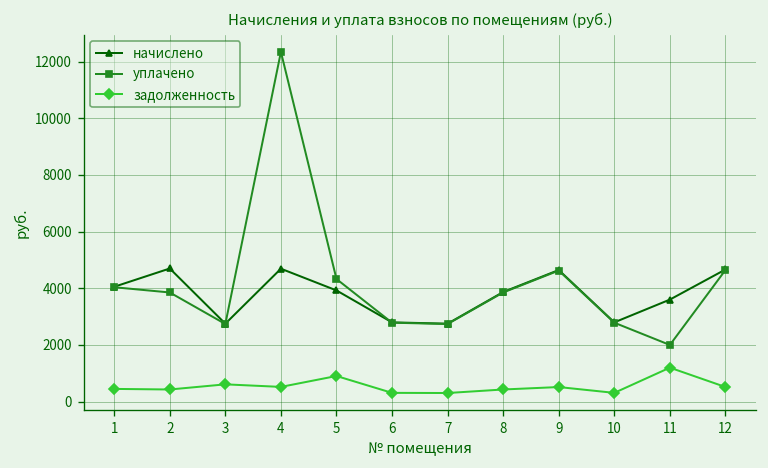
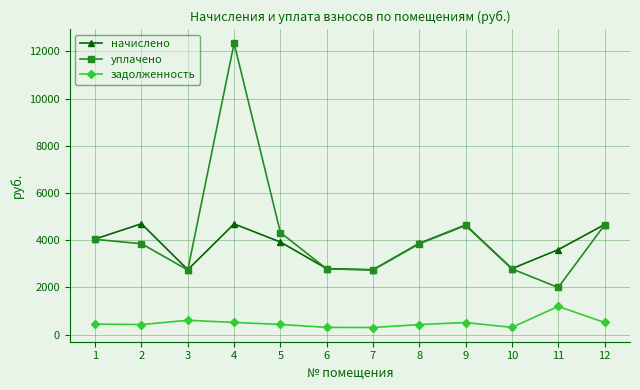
  {
    "начислено": {
      "2": 4700,
      "4": 4700,
      "5": 3900,
      "11": 3600
    },
    "уплачено": {
      "2": 3900,
      "4": 12300,
      "5": 4300,
      "11": 2000
    },
    "задолженность": {
      "1": 500,
      "2": 400,
      "3": 600,
      "4": 500,
-     "5": 900,
+     "5": 400,
      "6": 300,
      "7": 300,
      "8": 400,
      "9": 500,
      "10": 300,
      "11": 1200,
      "12": 500
    }
  }
